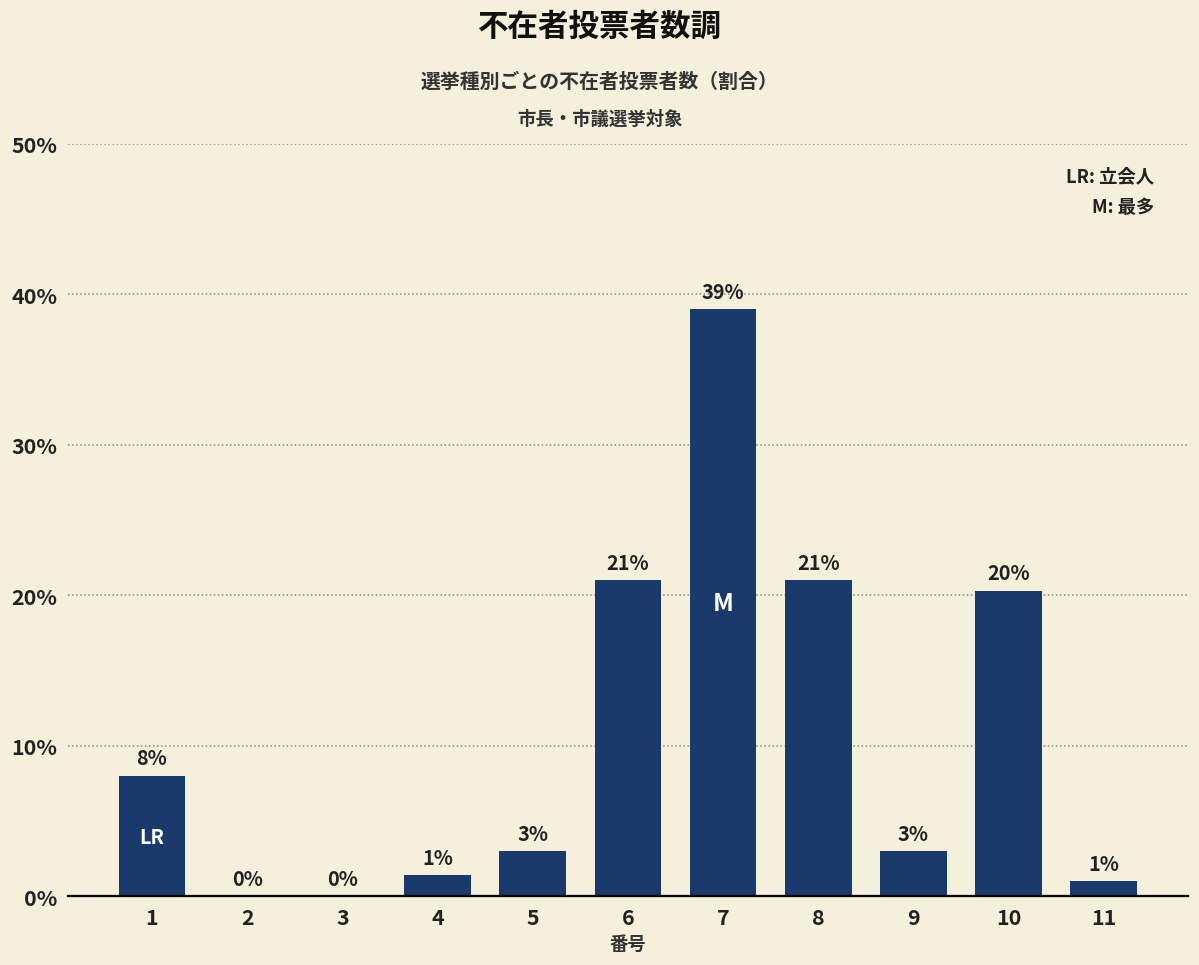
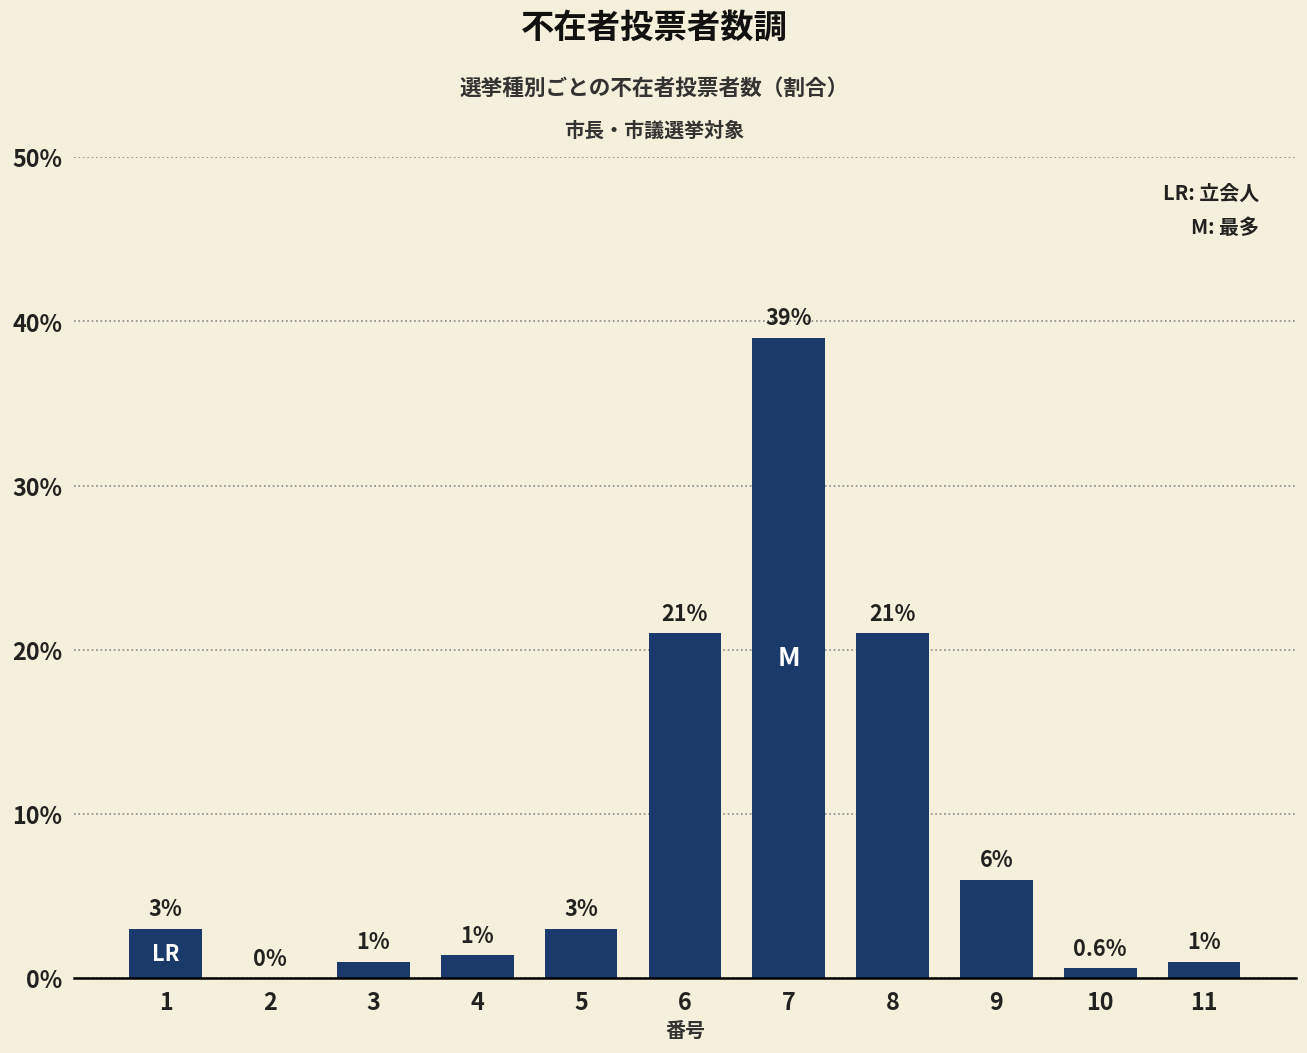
  {
-   "1": "8%",
+   "1": "3%",
    "2": "0%",
-   "3": "0%",
+   "3": "1%",
    "4": "1%",
    "5": "3%",
    "6": "21%",
    "7": "39%",
    "8": "21%",
-   "9": "3%",
-   "10": "20%",
+   "9": "6%",
+   "10": "0.6%",
    "11": "1%"
  }
